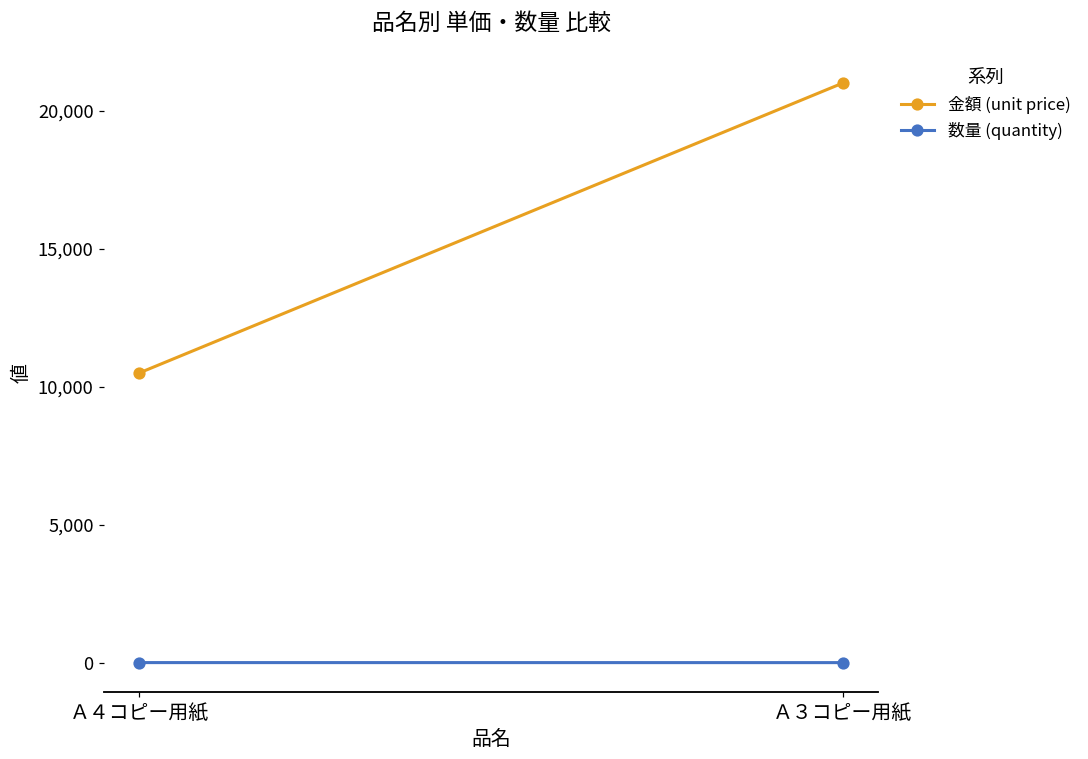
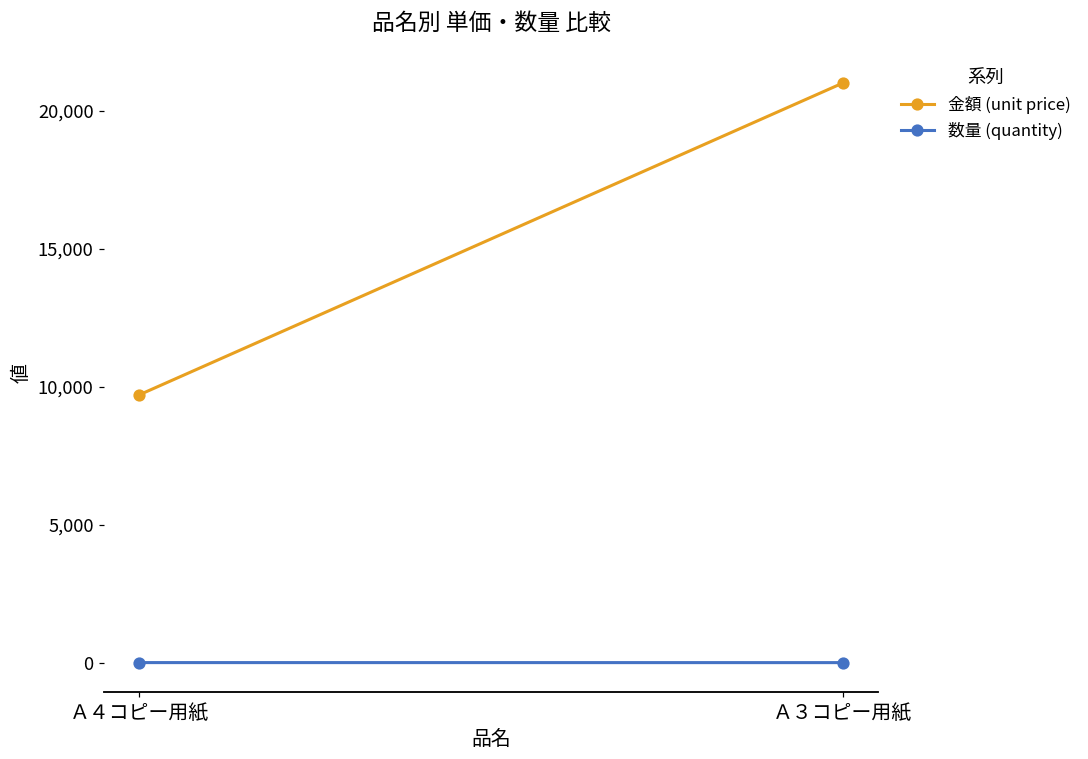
  {
    "金額 (unit price)": {
-     "Ａ４コピー用紙": "10,500",
+     "Ａ４コピー用紙": "9,700",
      "Ａ３コピー用紙": "21,000"
    },
    "数量 (quantity)": {
      "Ａ４コピー用紙": "0",
      "Ａ３コピー用紙": "0"
    }
  }
